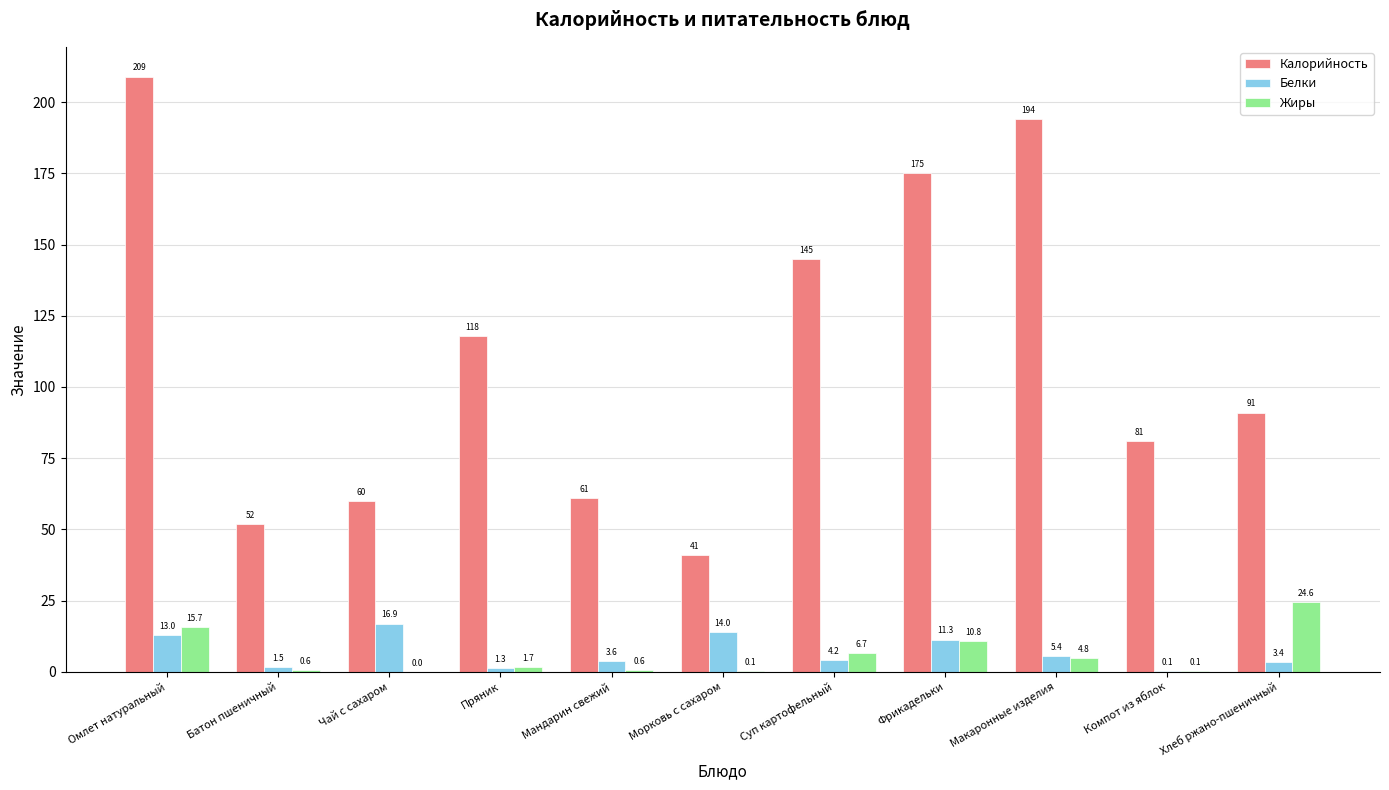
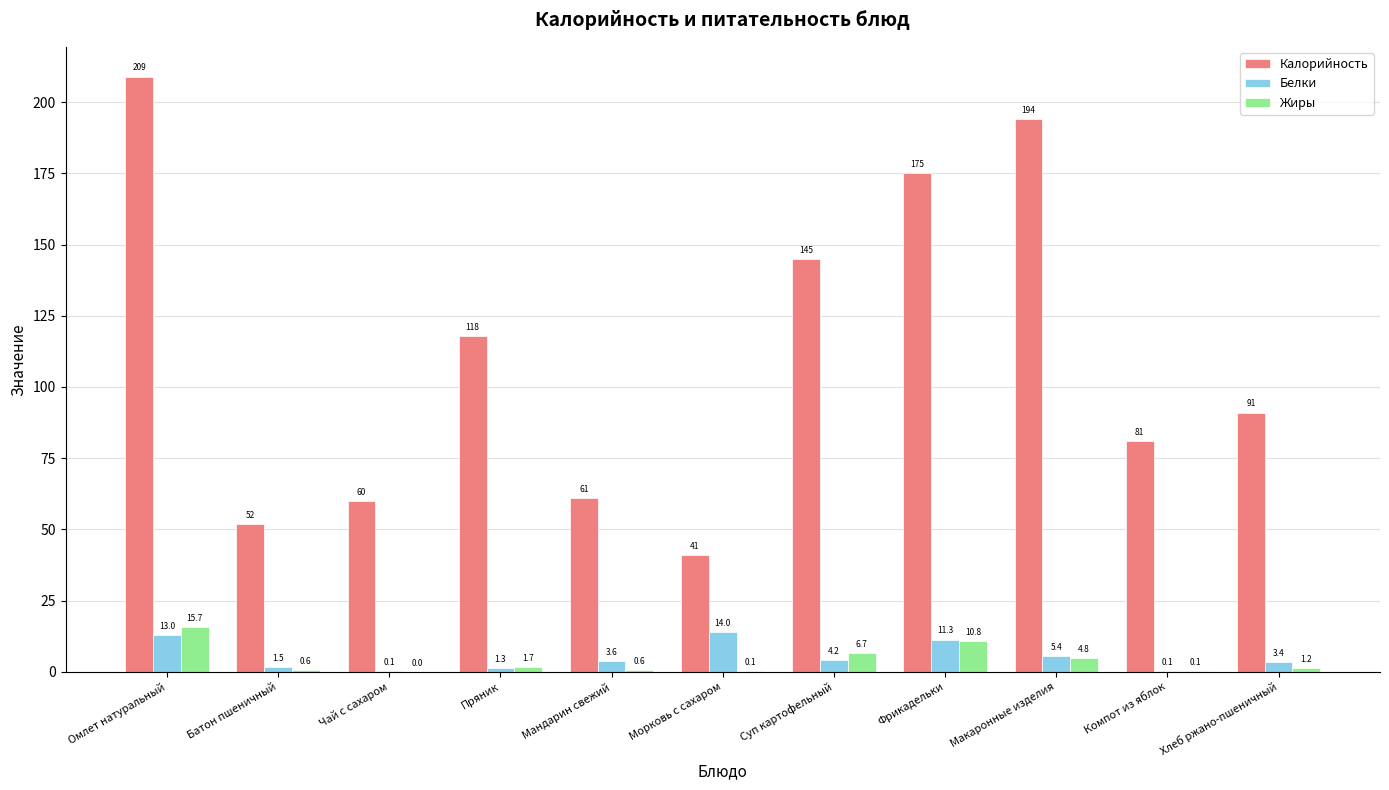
  {
    "Калорийность": {
      "Омлет натуральный": 209,
      "Батон пшеничный": 52,
      "Чай с сахаром": 60,
      "Пряник": 118,
      "Мандарин свежий": 61,
      "Морковь с сахаром": 41,
      "Суп картофельный": 145,
      "Фрикадельки": 175,
      "Макаронные изделия": 194,
      "Компот из яблок": 81,
      "Хлеб ржано-пшеничный": 91
    },
    "Белки": {
      "Омлет натуральный": 13.0,
      "Батон пшеничный": 1.5,
-     "Чай с сахаром": 16.9,
+     "Чай с сахаром": 0.1,
      "Пряник": 1.3,
      "Мандарин свежий": 3.6,
      "Морковь с сахаром": 14.0,
      "Суп картофельный": 4.2,
      "Фрикадельки": 11.3,
      "Макаронные изделия": 5.4,
      "Компот из яблок": 0.1,
      "Хлеб ржано-пшеничный": 3.4
    },
    "Жиры": {
      "Омлет натуральный": 15.7,
      "Батон пшеничный": 0.6,
      "Чай с сахаром": 0.0,
      "Пряник": 1.7,
      "Мандарин свежий": 0.6,
      "Морковь с сахаром": 0.1,
      "Суп картофельный": 6.7,
      "Фрикадельки": 10.8,
      "Макаронные изделия": 4.8,
      "Компот из яблок": 0.1,
-     "Хлеб ржано-пшеничный": 24.6
+     "Хлеб ржано-пшеничный": 1.2
    }
  }
